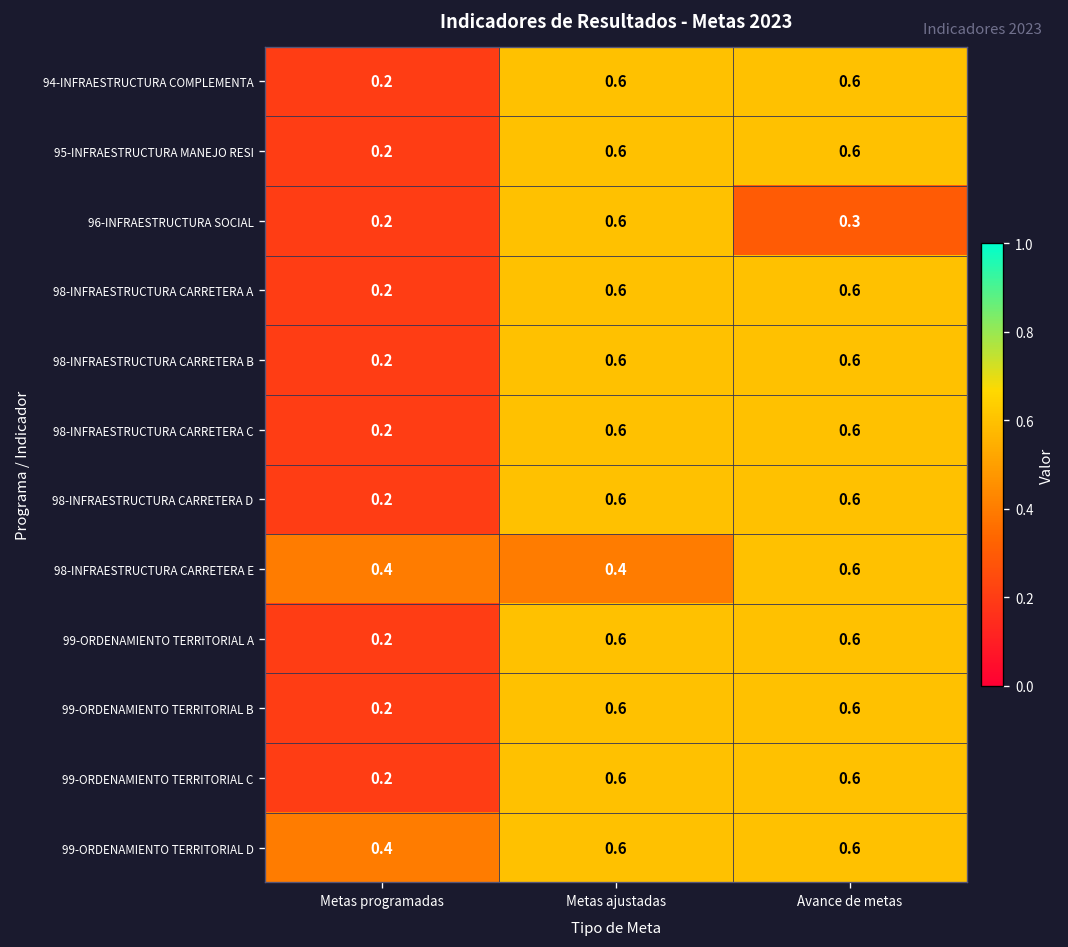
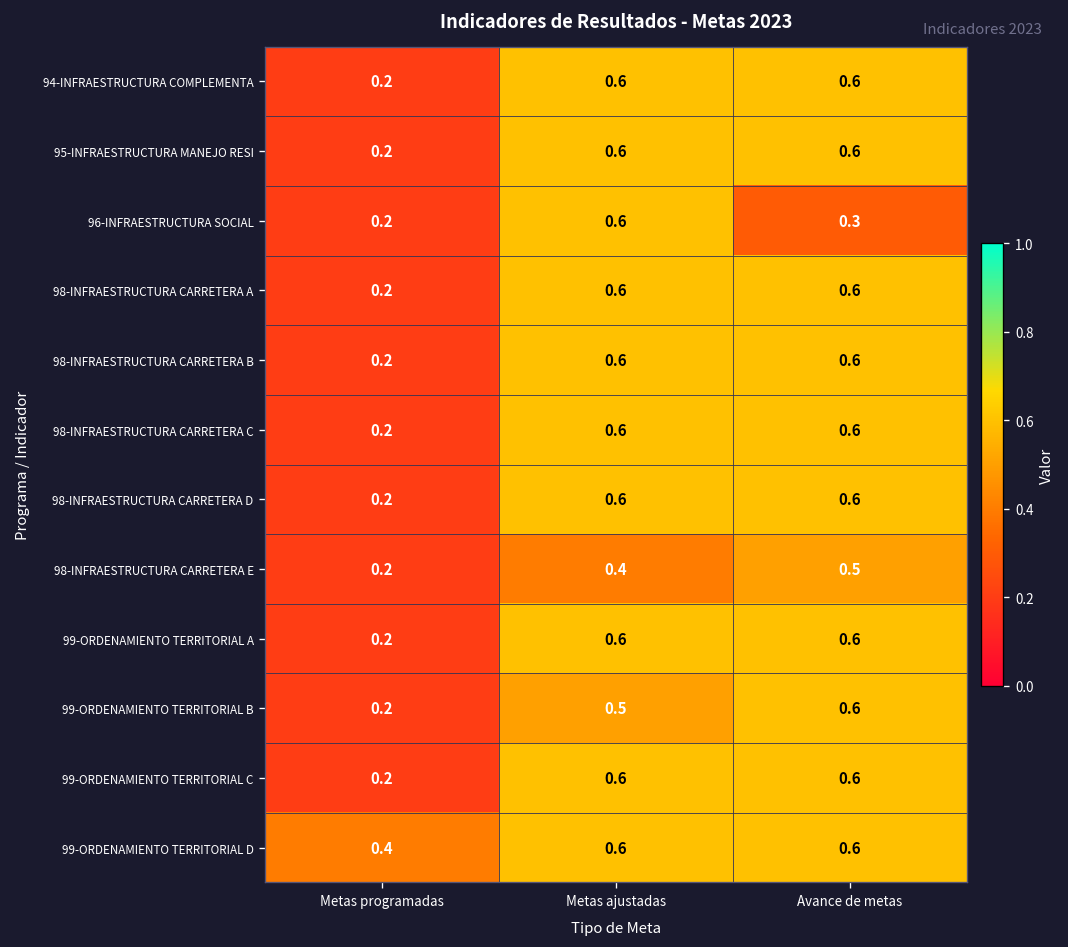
  {
    "94-INFRAESTRUCTURA COMPLEMENTA": {
      "Metas programadas": 0.2,
      "Metas ajustadas": 0.6,
      "Avance de metas": 0.6
    },
    "95-INFRAESTRUCTURA MANEJO RESI": {
      "Metas programadas": 0.2,
      "Metas ajustadas": 0.6,
      "Avance de metas": 0.6
    },
    "96-INFRAESTRUCTURA SOCIAL": {
      "Metas programadas": 0.2,
      "Metas ajustadas": 0.6,
      "Avance de metas": 0.3
    },
    "98-INFRAESTRUCTURA CARRETERA A": {
      "Metas programadas": 0.2,
      "Metas ajustadas": 0.6,
      "Avance de metas": 0.6
    },
    "98-INFRAESTRUCTURA CARRETERA B": {
      "Metas programadas": 0.2,
      "Metas ajustadas": 0.6,
      "Avance de metas": 0.6
    },
    "98-INFRAESTRUCTURA CARRETERA C": {
      "Metas programadas": 0.2,
      "Metas ajustadas": 0.6,
      "Avance de metas": 0.6
    },
    "98-INFRAESTRUCTURA CARRETERA D": {
      "Metas programadas": 0.2,
      "Metas ajustadas": 0.6,
      "Avance de metas": 0.6
    },
    "98-INFRAESTRUCTURA CARRETERA E": {
-     "Metas programadas": 0.4,
+     "Metas programadas": 0.2,
      "Metas ajustadas": 0.4,
-     "Avance de metas": 0.6
+     "Avance de metas": 0.5
    },
    "99-ORDENAMIENTO TERRITORIAL A": {
      "Metas programadas": 0.2,
      "Metas ajustadas": 0.6,
      "Avance de metas": 0.6
    },
    "99-ORDENAMIENTO TERRITORIAL B": {
      "Metas programadas": 0.2,
-     "Metas ajustadas": 0.6,
+     "Metas ajustadas": 0.5,
      "Avance de metas": 0.6
    },
    "99-ORDENAMIENTO TERRITORIAL C": {
      "Metas programadas": 0.2,
      "Metas ajustadas": 0.6,
      "Avance de metas": 0.6
    },
    "99-ORDENAMIENTO TERRITORIAL D": {
      "Metas programadas": 0.4,
      "Metas ajustadas": 0.6,
      "Avance de metas": 0.6
    }
  }
